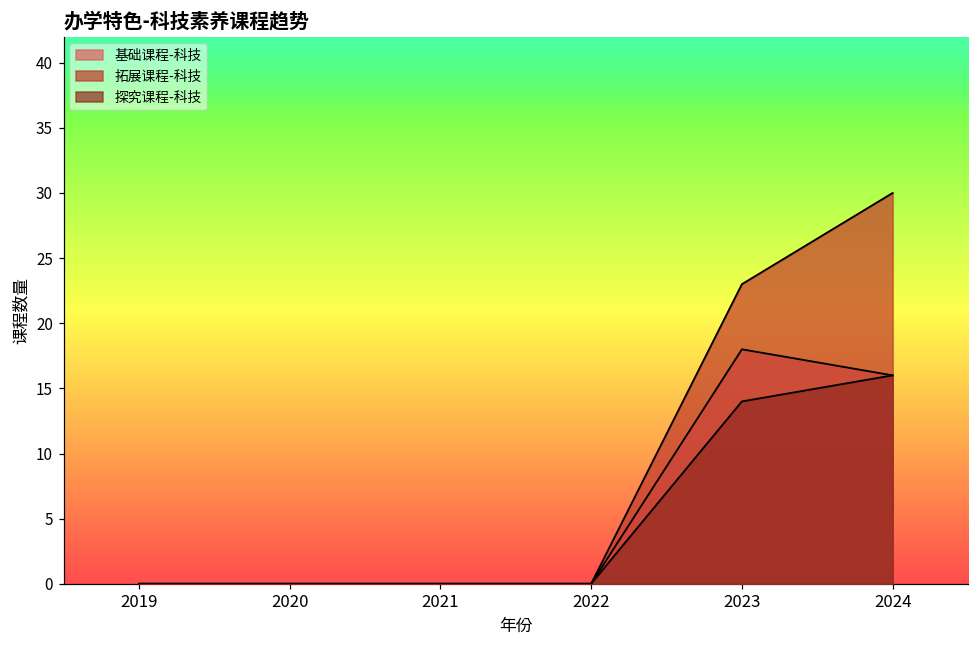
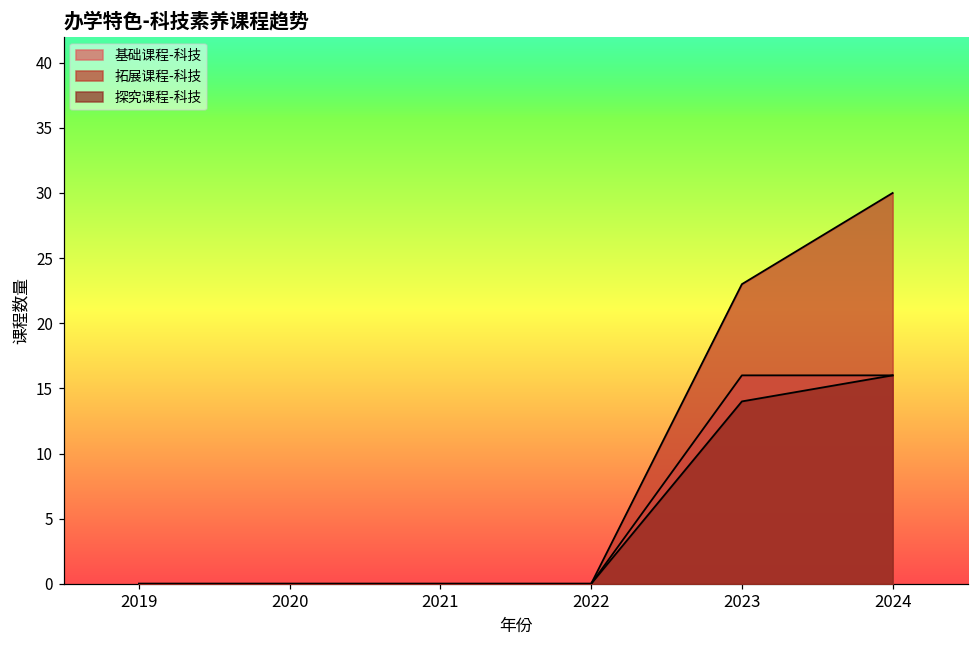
  {
    "基础课程-科技": {
-     "2023": 18
+     "2023": 16
    }
  }
